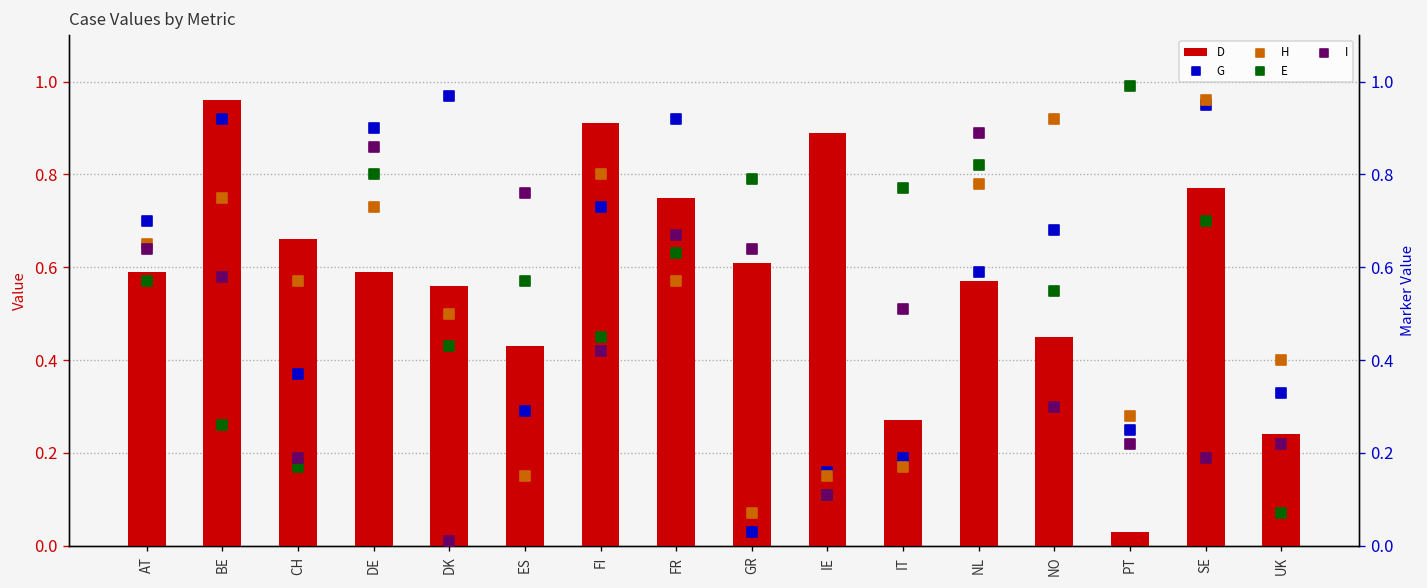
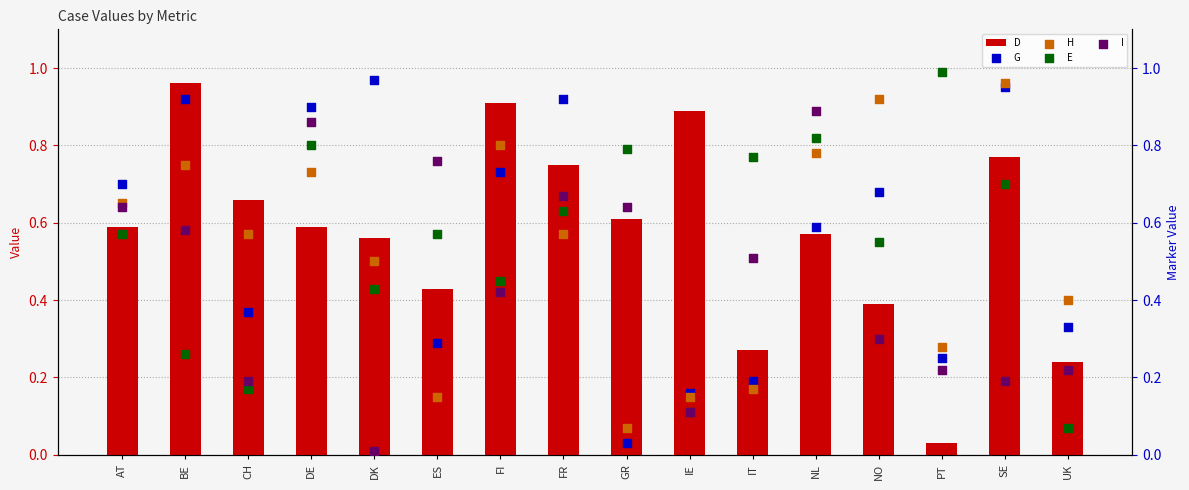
  {
    "D": {
      "AT": 0.59,
      "BE": 0.96,
      "CH": 0.66,
      "DE": 0.59,
      "DK": 0.56,
      "ES": 0.43,
      "FI": 0.91,
      "FR": 0.75,
      "GR": 0.61,
      "IE": 0.89,
      "IT": 0.27,
      "NL": 0.57,
-     "NO": 0.45,
+     "NO": 0.39,
      "PT": 0.03,
      "SE": 0.77,
      "UK": 0.24
    }
  }
